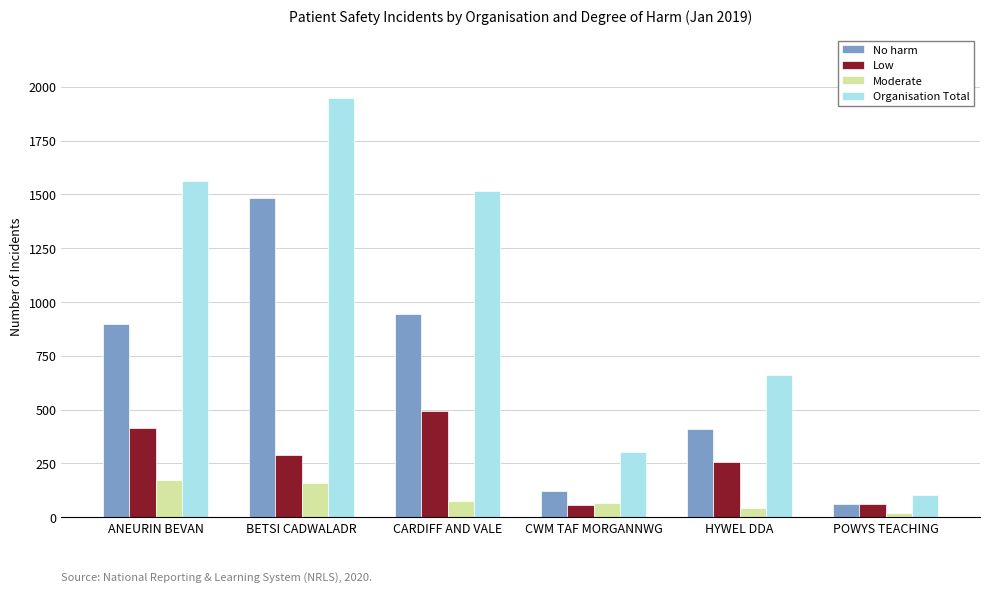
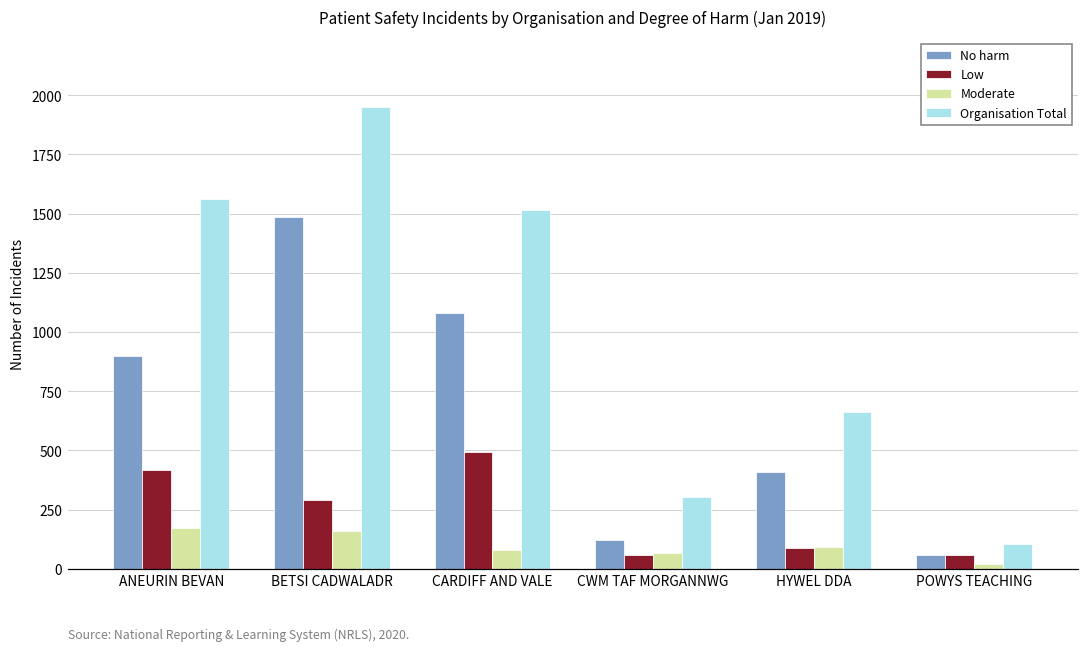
  {
    "No harm": {
      "ANEURIN BEVAN": 900,
      "BETSI CADWALADR": 1480,
-     "CARDIFF AND VALE": 950,
+     "CARDIFF AND VALE": 1080,
      "CWM TAF MORGANNWG": 120,
      "HYWEL DDA": 410,
      "POWYS TEACHING": 60
    },
    "Low": {
      "ANEURIN BEVAN": 420,
      "BETSI CADWALADR": 290,
      "CARDIFF AND VALE": 490,
      "CWM TAF MORGANNWG": 60,
-     "HYWEL DDA": 260,
+     "HYWEL DDA": 90,
      "POWYS TEACHING": 60
    },
    "Moderate": {
      "ANEURIN BEVAN": 170,
      "BETSI CADWALADR": 160,
      "CARDIFF AND VALE": 80,
      "CWM TAF MORGANNWG": 70,
-     "HYWEL DDA": 40,
+     "HYWEL DDA": 90,
      "POWYS TEACHING": 20
    },
    "Organisation Total": {
      "ANEURIN BEVAN": 1560,
      "BETSI CADWALADR": 1950,
      "CARDIFF AND VALE": 1520,
      "CWM TAF MORGANNWG": 300,
      "HYWEL DDA": 660,
      "POWYS TEACHING": 100
    }
  }
